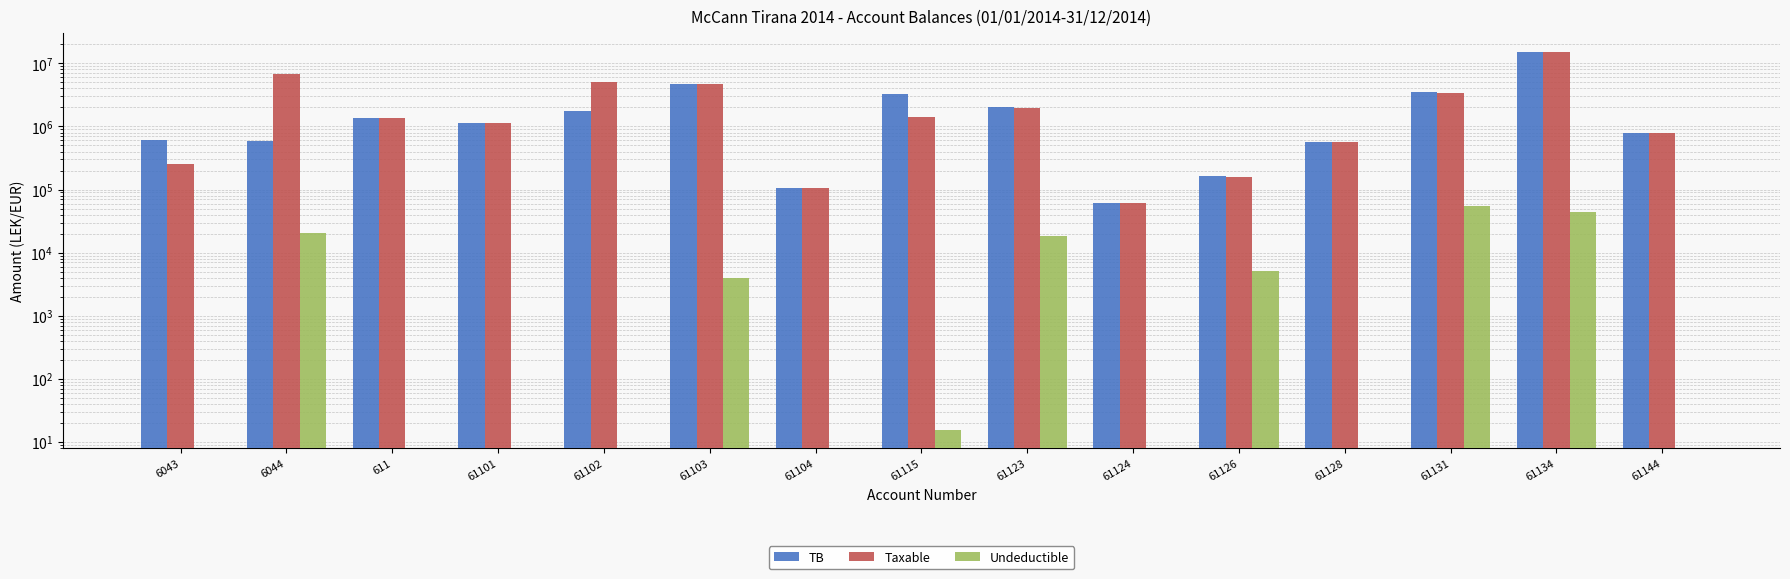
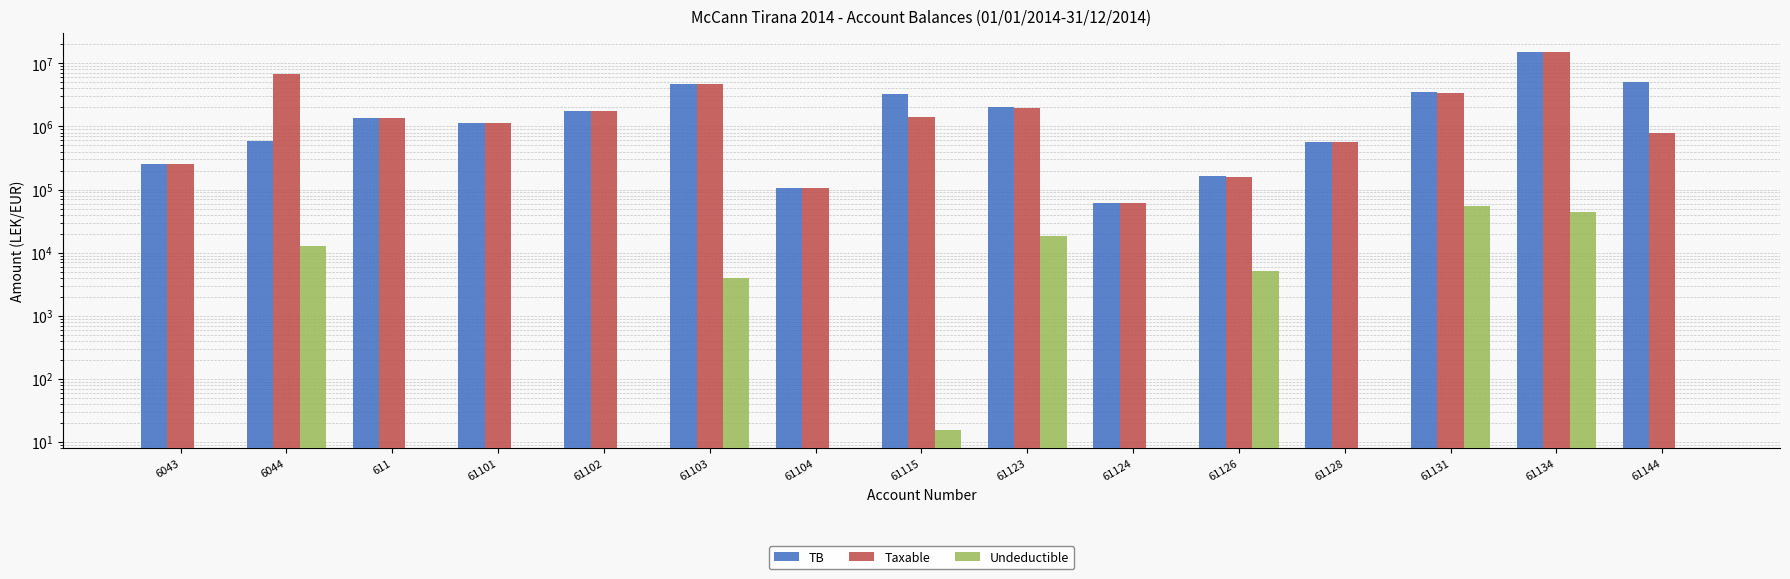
  {
    "TB": {
-     "6043": 600000,
+     "6043": 250000,
      "6044": 600000,
      "611": 1400000,
      "61101": 1100000,
      "61102": 1700000,
      "61103": 5000000,
      "61104": 110000,
      "61115": 3000000,
      "61123": 2000000,
      "61124": 60000,
      "61126": 160000,
      "61128": 600000,
      "61131": 3000000,
      "61134": 15000000,
-     "61144": 800000
+     "61144": 5000000
    },
    "Taxable": {
      "6043": 250000,
      "6044": 7000000,
      "611": 1400000,
      "61101": 1100000,
-     "61102": 5000000,
+     "61102": 1700000,
      "61103": 5000000,
      "61104": 110000,
      "61115": 1400000,
      "61123": 2000000,
      "61124": 60000,
      "61126": 160000,
      "61128": 600000,
      "61131": 3000000,
      "61134": 15000000,
      "61144": 800000
    },
    "Undeductible": {
-     "6044": 21000,
+     "6044": 13000,
      "61103": 4000,
      "61115": 16,
      "61123": 19000,
      "61126": 5000,
      "61131": 60000,
      "61134": 40000
    }
  }
